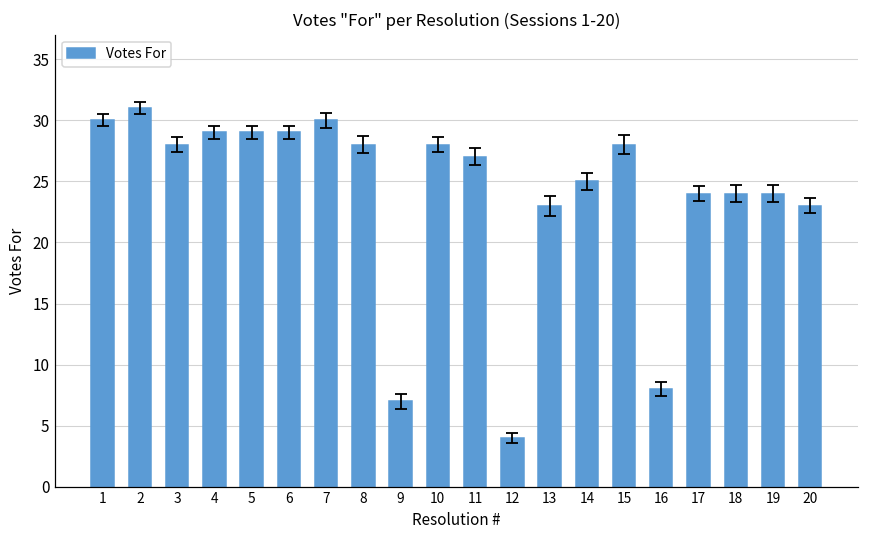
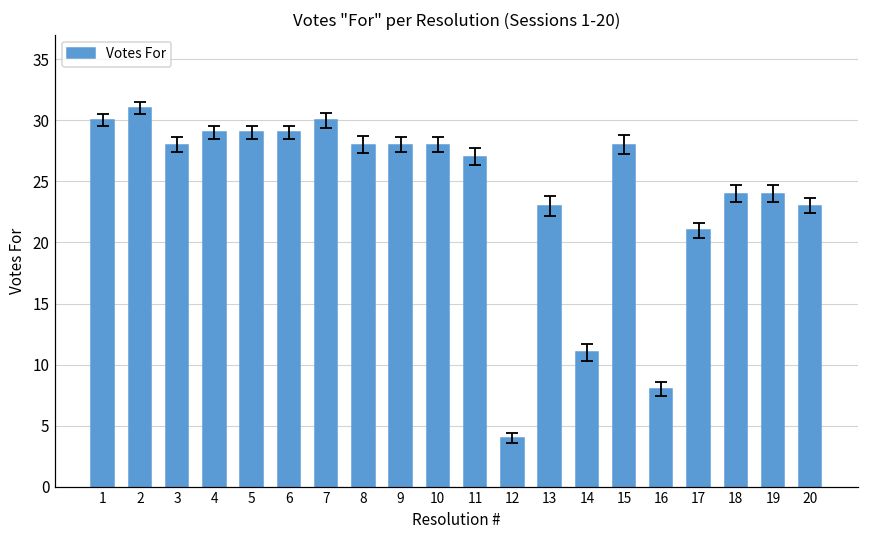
  {
    "Votes For": {
      "1": 30,
      "2": 31,
      "3": 28,
      "4": 29,
      "5": 29,
      "6": 29,
      "7": 30,
      "8": 28,
-     "9": 7,
+     "9": 28,
      "10": 28,
      "11": 27,
      "12": 4,
      "13": 23,
-     "14": 25,
+     "14": 11,
      "15": 28,
      "16": 8,
-     "17": 24,
+     "17": 21,
      "18": 24,
      "19": 24,
      "20": 23
    }
  }
